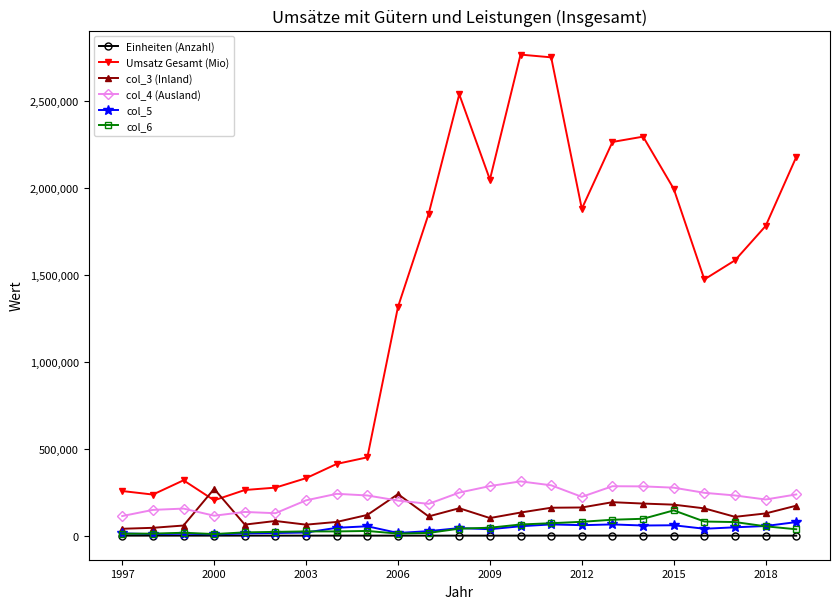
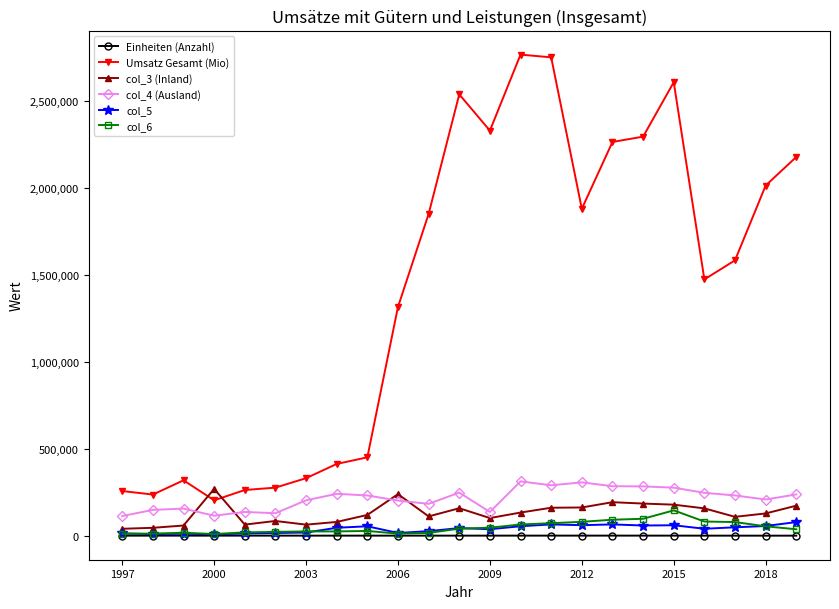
  {
    "Einheiten (Anzahl)": {
      "2003": "0",
      "2009": "0",
      "2012": "0",
      "2015": "0",
      "2018": "0"
    },
    "Umsatz Gesamt (Mio)": {
      "1997": "260,000",
      "2000": "200,000",
      "2003": "330,000",
      "2006": "1,320,000",
-     "2009": "2,050,000",
+     "2009": "2,330,000",
      "2012": "1,880,000",
-     "2015": "1,990,000",
-     "2018": "1,780,000"
+     "2015": "2,610,000",
+     "2018": "2,010,000"
    },
    "col_3 (Inland)": {
      "1997": "40,000",
      "2000": "270,000",
      "2003": "60,000",
      "2006": "240,000",
      "2009": "100,000",
      "2012": "160,000",
      "2015": "180,000",
      "2018": "130,000"
    },
    "col_4 (Ausland)": {
      "1997": "110,000",
      "2000": "110,000",
      "2003": "200,000",
      "2006": "200,000",
-     "2009": "290,000",
-     "2012": "220,000",
+     "2009": "140,000",
+     "2012": "310,000",
      "2015": "280,000",
      "2018": "210,000"
    },
    "col_5": {
      "2012": "60,000",
      "2015": "60,000"
    },
    "col_6": {
      "2012": "80,000",
      "2015": "150,000"
    }
  }
